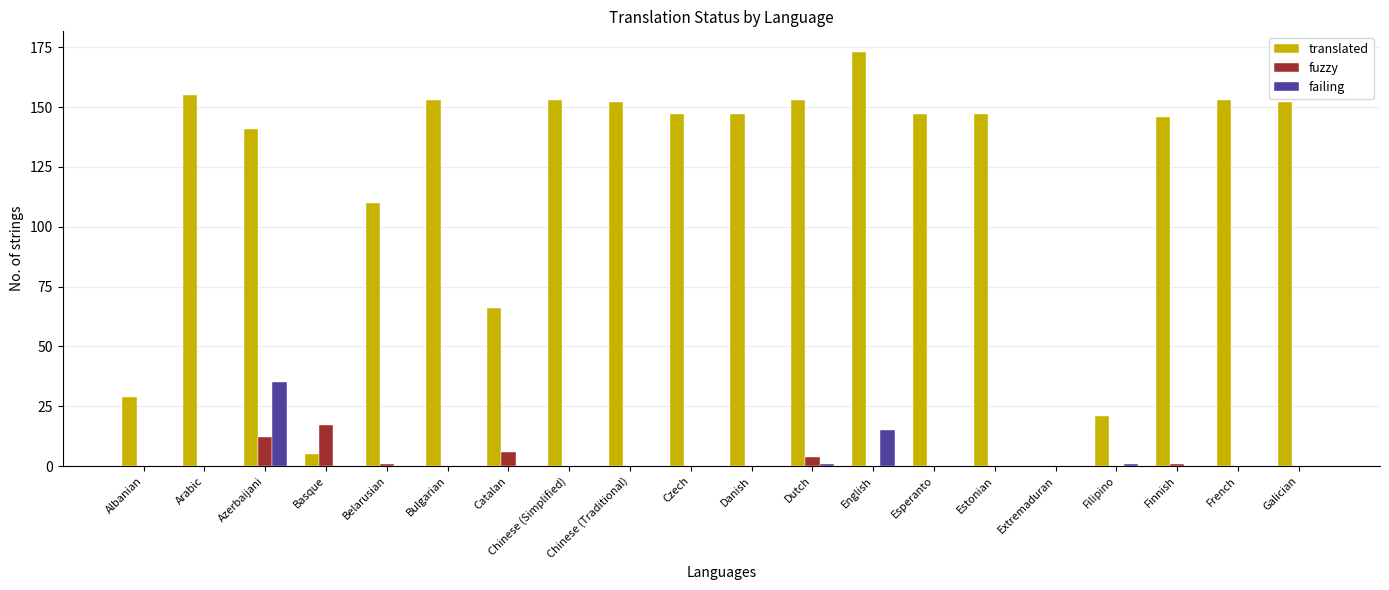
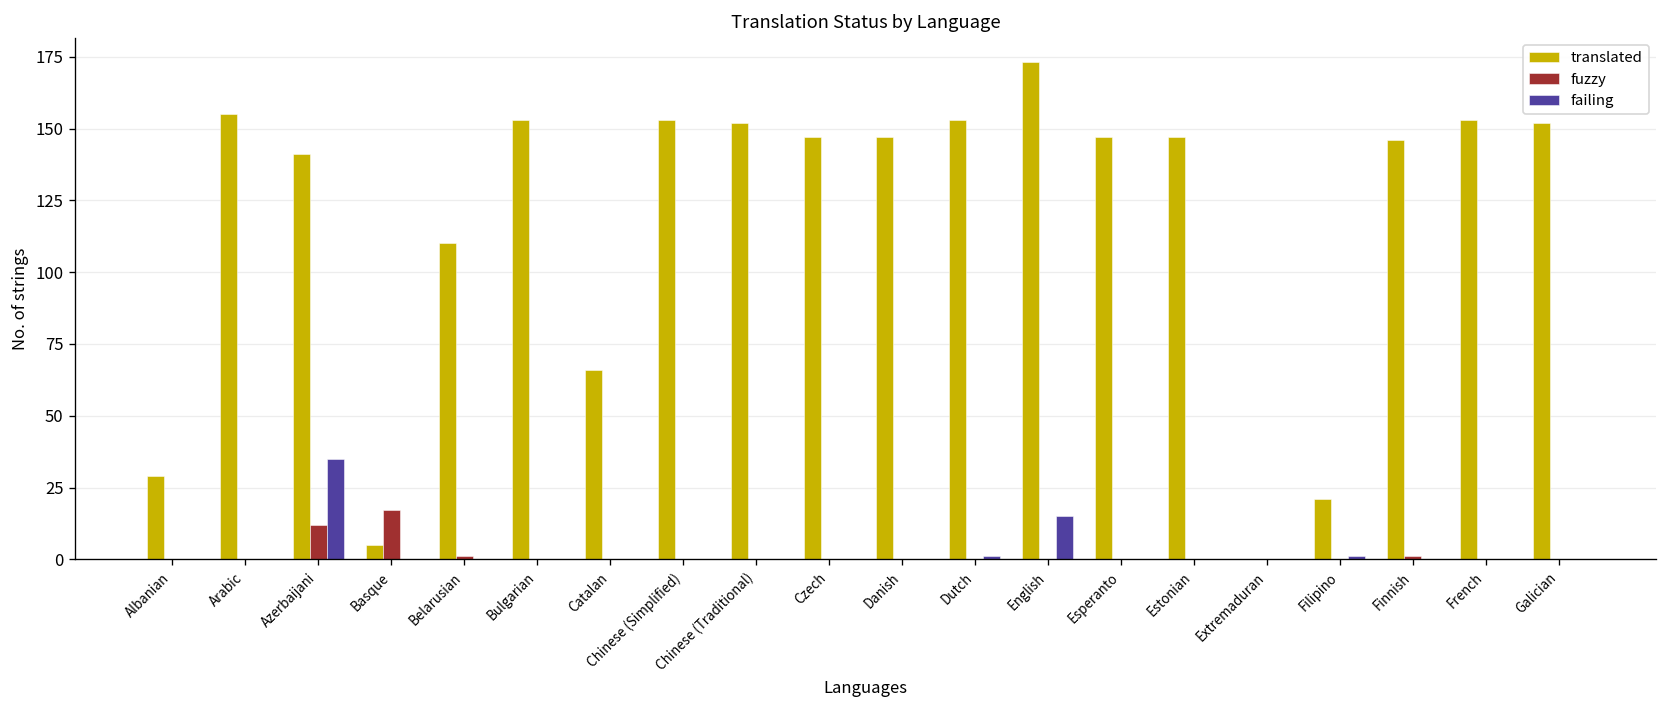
  {
    "translated": {
      "Albanian": 29,
      "Arabic": 155,
      "Azerbaijani": 141,
      "Basque": 5,
      "Belarusian": 110,
      "Bulgarian": 153,
      "Catalan": 66,
      "Chinese (Simplified)": 153,
      "Chinese (Traditional)": 152,
      "Czech": 147,
      "Danish": 147,
      "Dutch": 153,
      "English": 173,
      "Esperanto": 147,
      "Estonian": 147,
      "Extremaduran": 0,
      "Filipino": 21,
      "Finnish": 146,
      "French": 153,
      "Galician": 152
    },
    "fuzzy": {
      "Albanian": 0,
      "Arabic": 0,
      "Azerbaijani": 12,
      "Basque": 17,
      "Bulgarian": 0,
-     "Catalan": 6,
+     "Catalan": 0,
      "Chinese (Simplified)": 0,
      "Chinese (Traditional)": 0,
      "Czech": 0,
      "Danish": 0,
-     "Dutch": 4,
+     "Dutch": 0,
      "English": 0,
      "Esperanto": 0,
      "Estonian": 0,
      "Extremaduran": 0,
      "Filipino": 0,
      "French": 0,
      "Galician": 0
    },
    "failing": {
      "Albanian": 0,
      "Arabic": 0,
      "Azerbaijani": 35,
      "Basque": 0,
      "Belarusian": 0,
      "Bulgarian": 0,
      "Catalan": 0,
      "Chinese (Simplified)": 0,
      "Chinese (Traditional)": 0,
      "Czech": 0,
      "Danish": 0,
      "English": 15,
      "Esperanto": 0,
      "Estonian": 0,
      "Extremaduran": 0,
      "Finnish": 0,
      "French": 0,
      "Galician": 0
    }
  }
